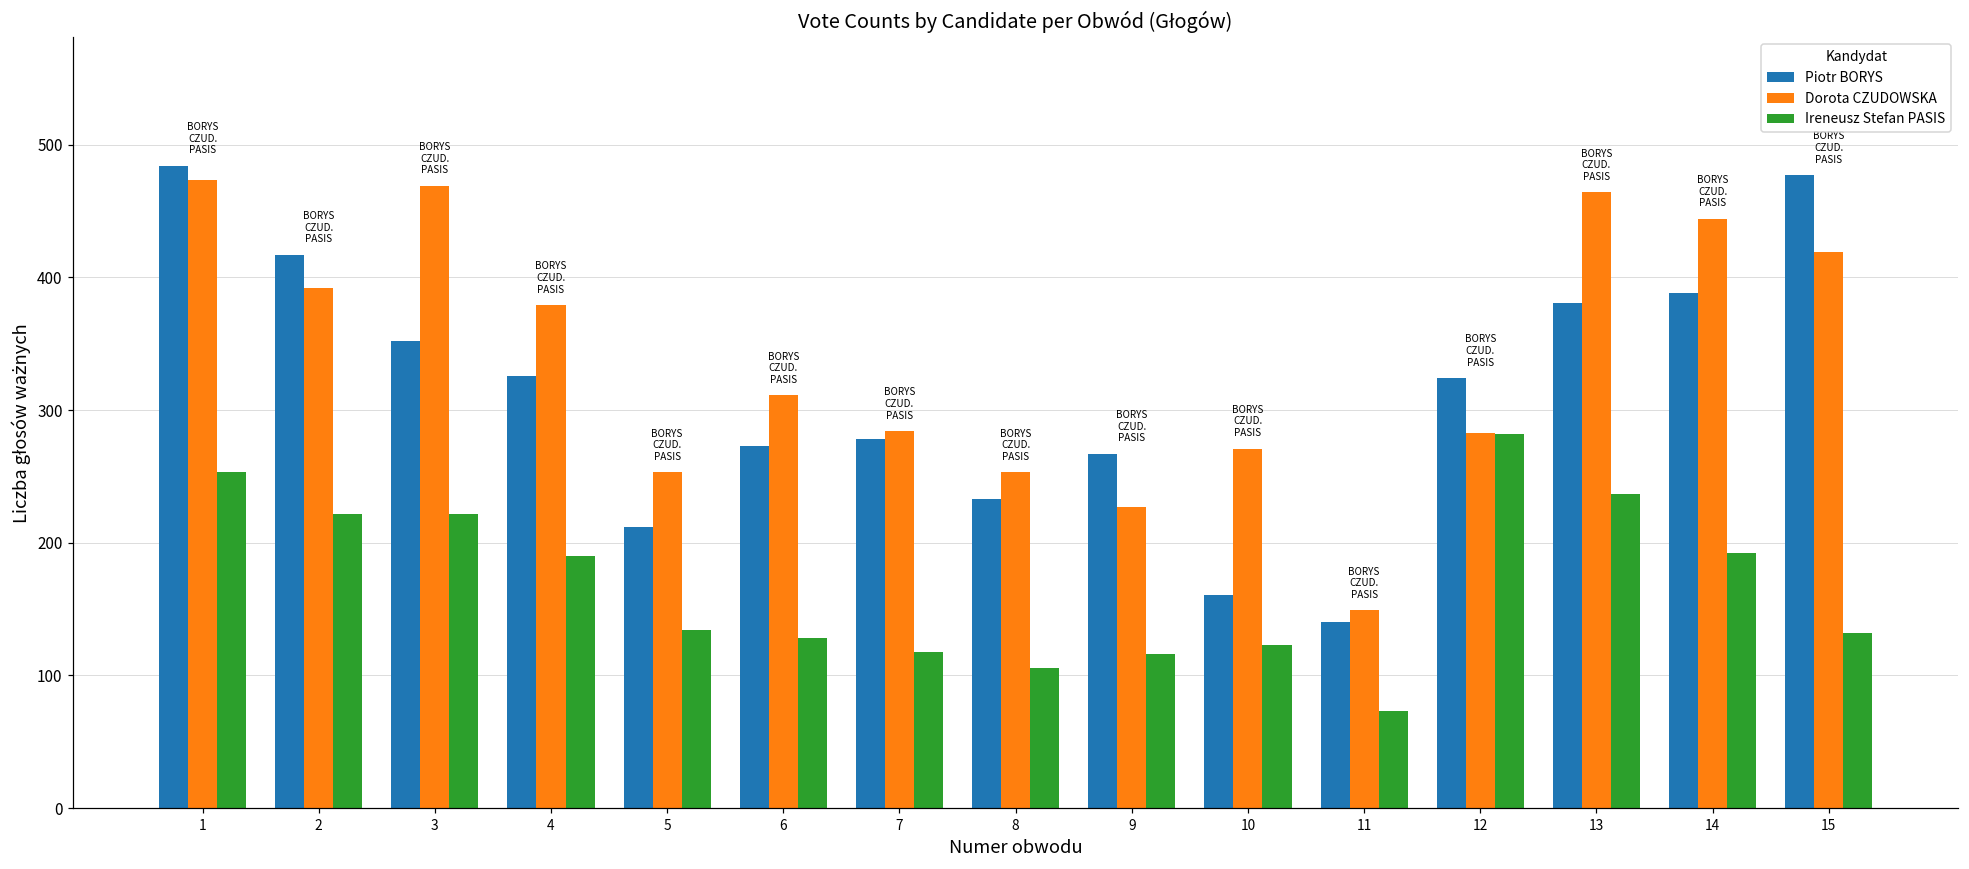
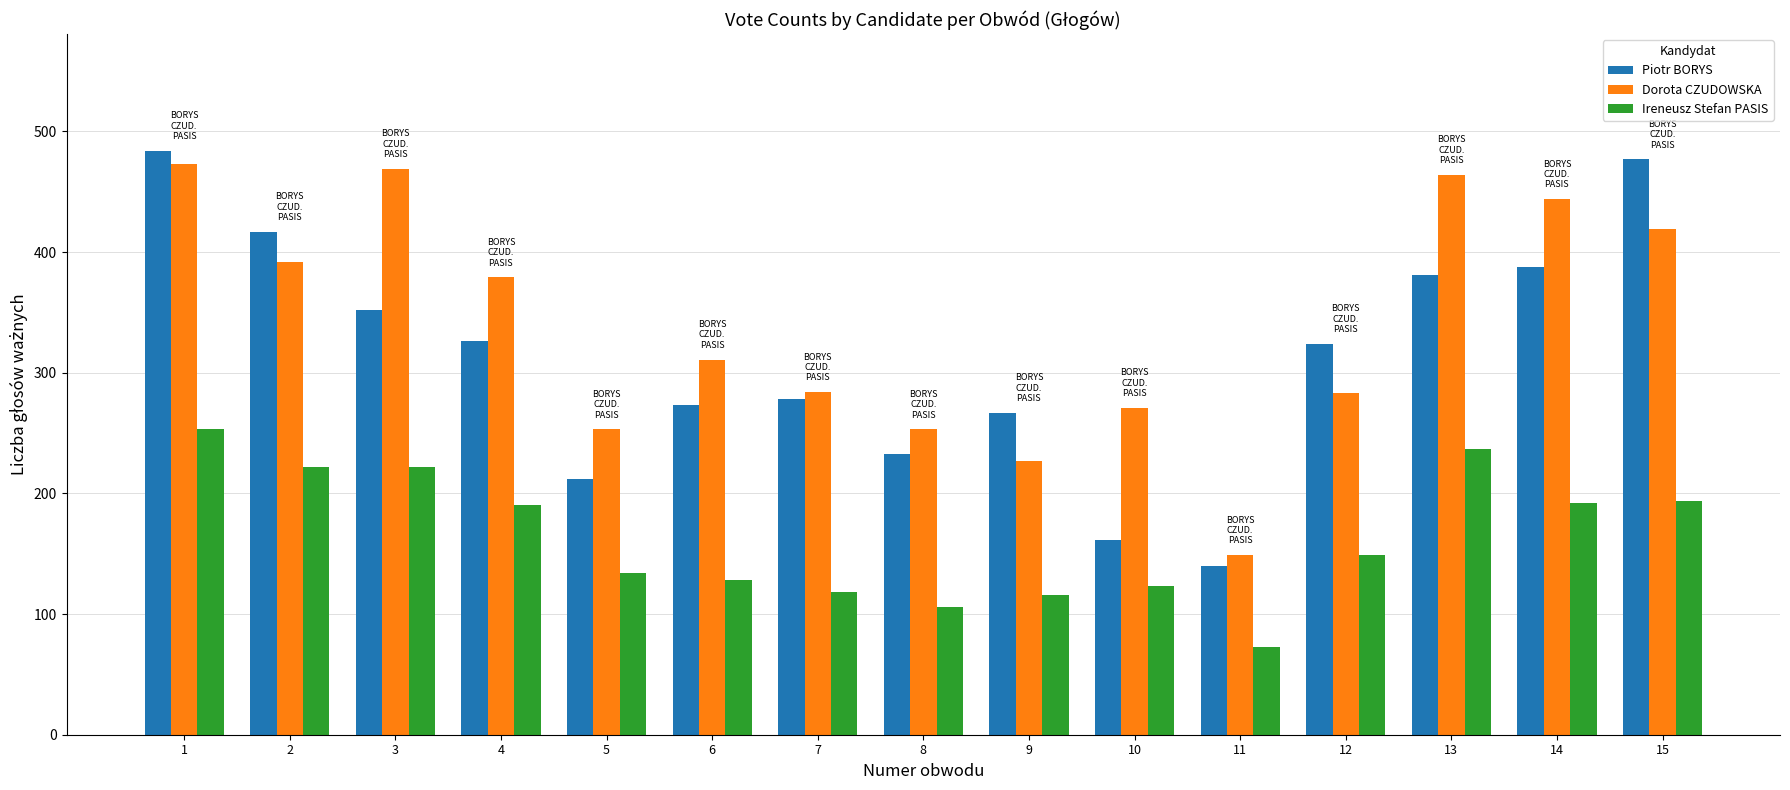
  {
    "Piotr BORYS": {
      "1": 484,
      "2": 417,
      "3": 352,
      "4": 326,
      "5": 212,
      "6": 273,
      "7": 278,
      "8": 233,
      "9": 267,
      "10": 161,
      "11": 140,
      "12": 324,
      "13": 381,
      "14": 388,
      "15": 477
    },
    "Dorota CZUDOWSKA": {
      "1": 473,
      "2": 392,
      "3": 469,
      "4": 379,
      "5": 253,
      "6": 311,
      "7": 284,
      "8": 253,
      "9": 227,
      "10": 271,
      "11": 149,
      "12": 283,
      "13": 464,
      "14": 444,
      "15": 419
    },
    "Ireneusz Stefan PASIS": {
      "1": 253,
      "2": 222,
      "3": 222,
      "4": 190,
      "5": 134,
      "6": 128,
      "7": 118,
      "8": 106,
      "9": 116,
      "10": 123,
      "11": 73,
-     "12": 282,
+     "12": 149,
      "13": 237,
      "14": 192,
-     "15": 132
+     "15": 194
    }
  }
